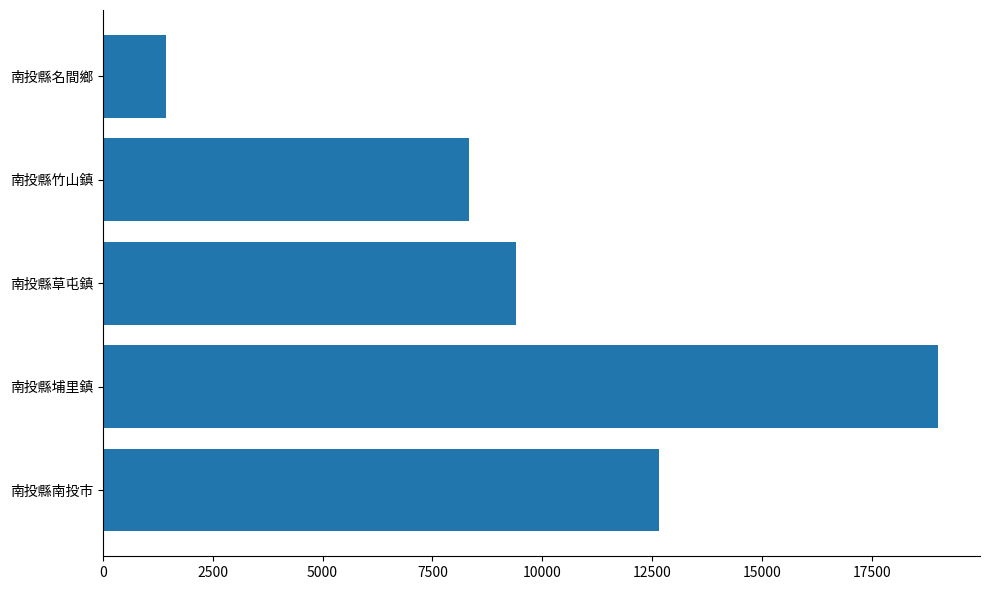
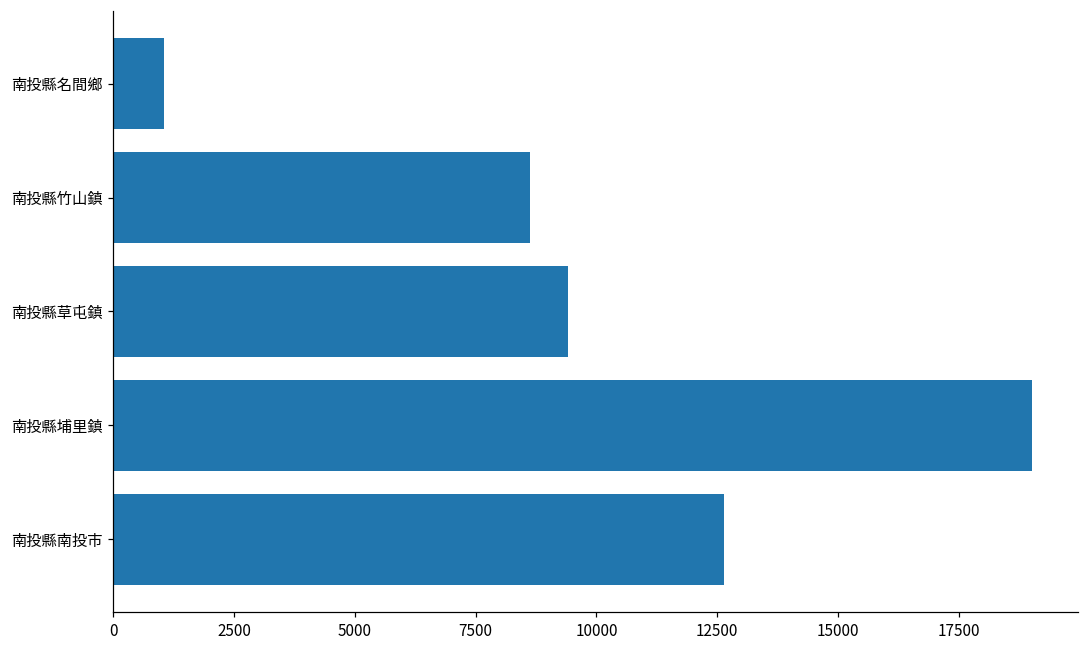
  {
-   "南投縣名間鄉": 1400,
-   "南投縣竹山鎮": 8300,
+   "南投縣名間鄉": 1100,
+   "南投縣竹山鎮": 8600,
    "南投縣草屯鎮": 9400,
    "南投縣埔里鎮": 19000,
    "南投縣南投市": 12600
  }
